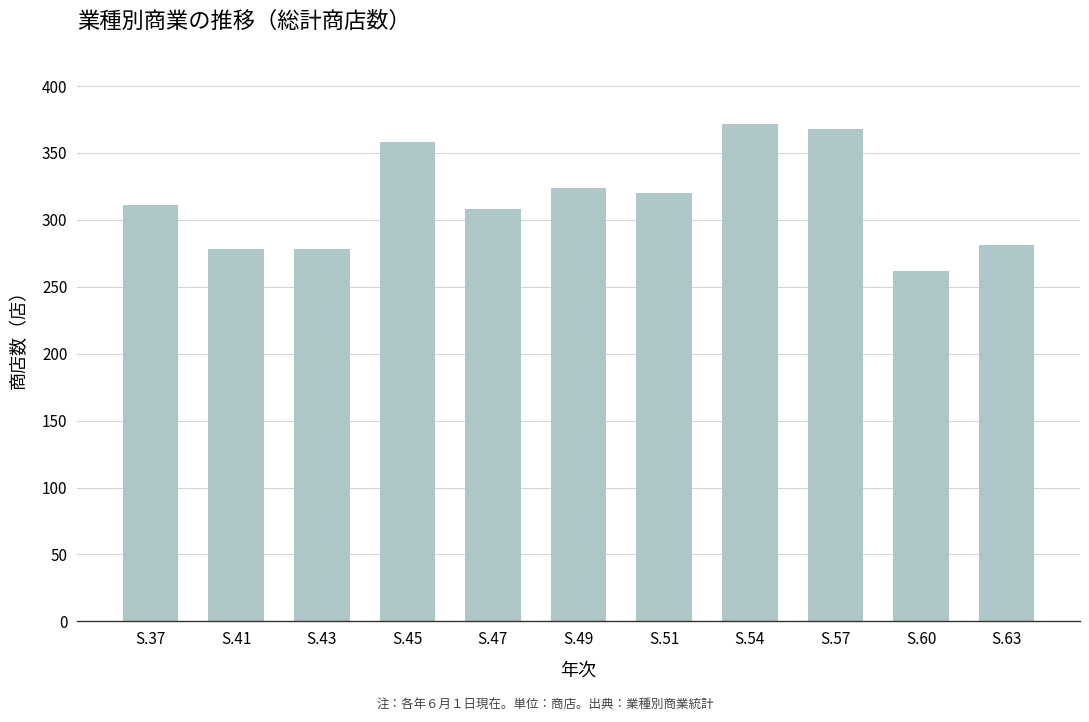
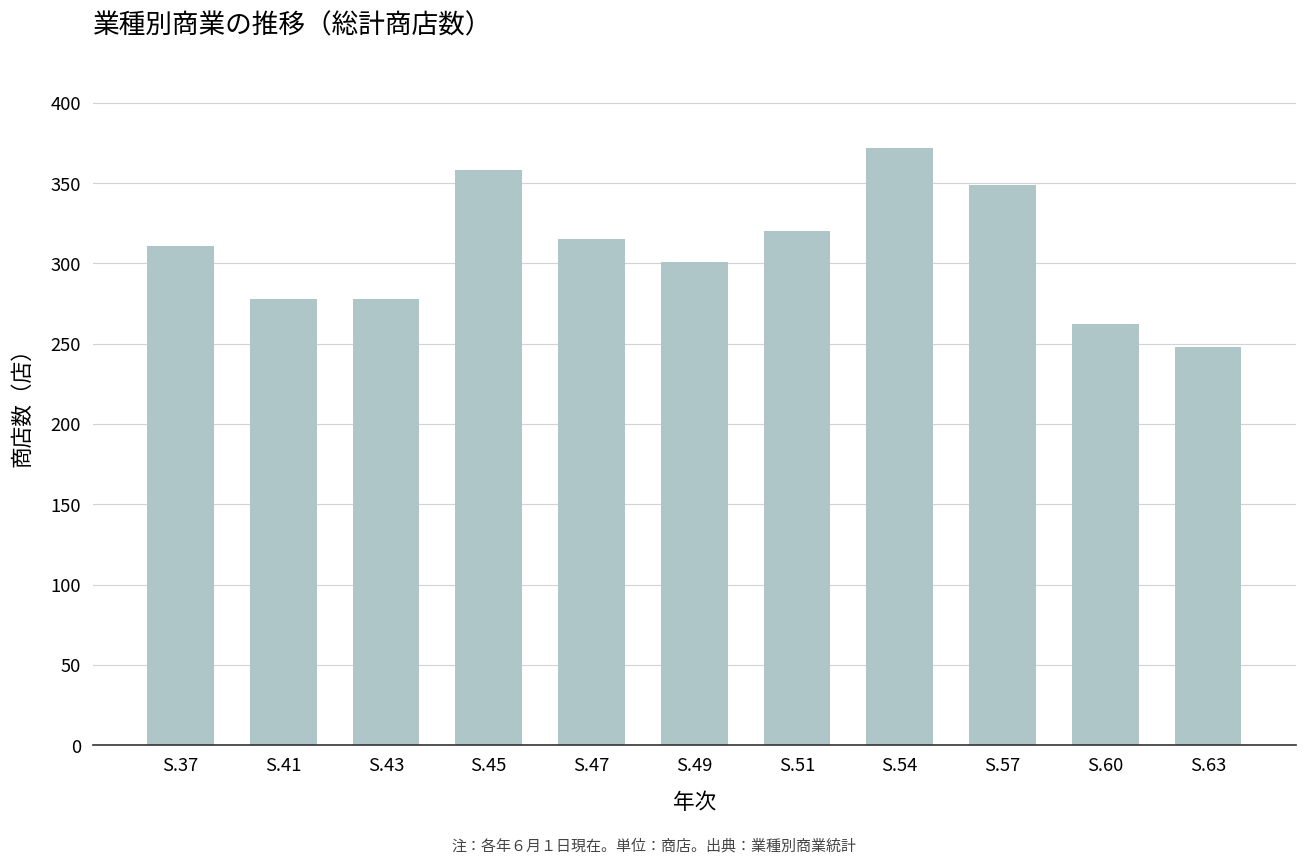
  {
    "S.37": 311,
    "S.41": 278,
    "S.43": 278,
    "S.45": 358,
-   "S.47": 308,
-   "S.49": 324,
+   "S.47": 315,
+   "S.49": 301,
    "S.51": 320,
    "S.54": 372,
-   "S.57": 368,
+   "S.57": 349,
    "S.60": 262,
-   "S.63": 281
+   "S.63": 248
  }
